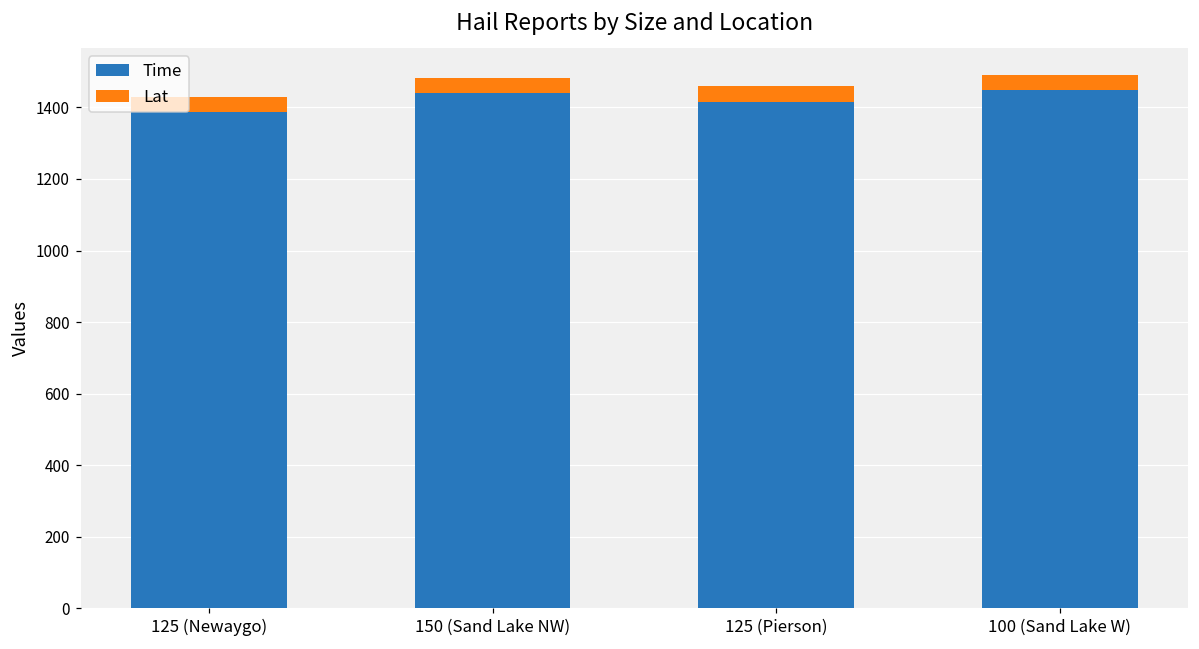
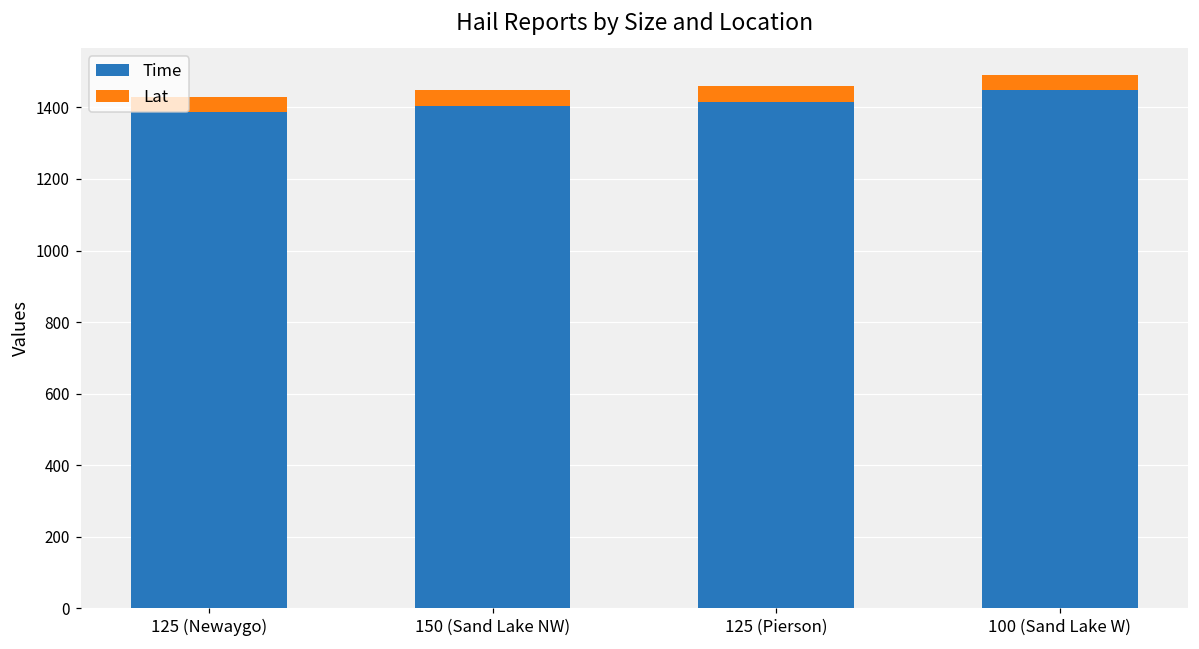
  {
    "Time": {
      "125 (Newaygo)": 1390,
-     "150 (Sand Lake NW)": 1440,
+     "150 (Sand Lake NW)": 1400,
      "125 (Pierson)": 1420,
      "100 (Sand Lake W)": 1450
    },
    "Lat": {
      "125 (Newaygo)": 40,
      "150 (Sand Lake NW)": 40,
      "125 (Pierson)": 40,
      "100 (Sand Lake W)": 40
    }
  }
